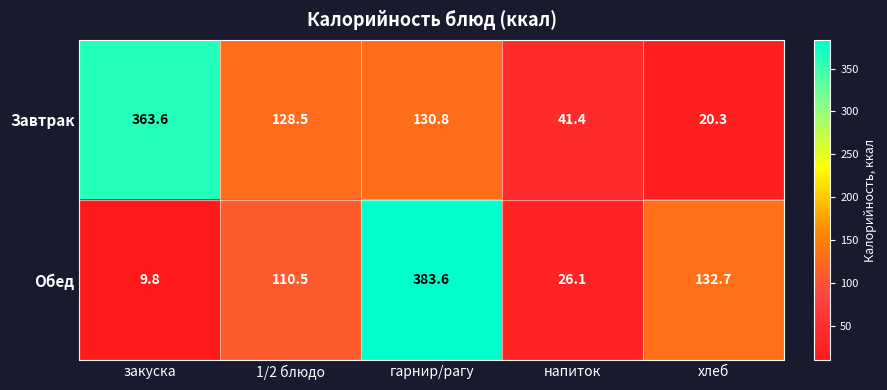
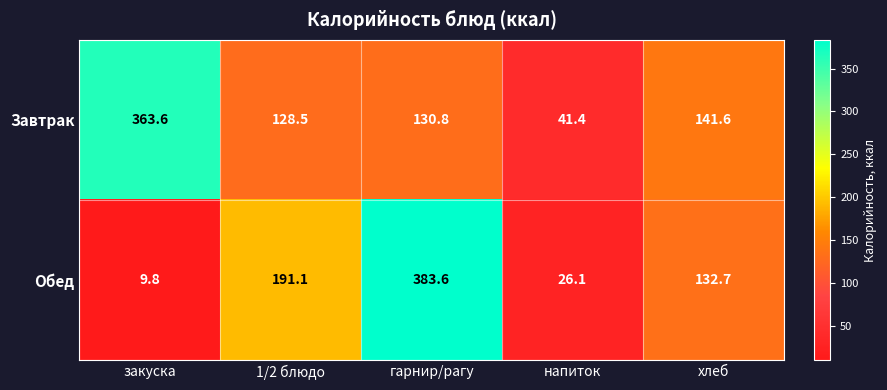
  {
    "Завтрак": {
      "закуска": 363.6,
      "1/2 блюдо": 128.5,
      "гарнир/рагу": 130.8,
      "напиток": 41.4,
-     "хлеб": 20.3
+     "хлеб": 141.6
    },
    "Обед": {
      "закуска": 9.8,
-     "1/2 блюдо": 110.5,
+     "1/2 блюдо": 191.1,
      "гарнир/рагу": 383.6,
      "напиток": 26.1,
      "хлеб": 132.7
    }
  }
